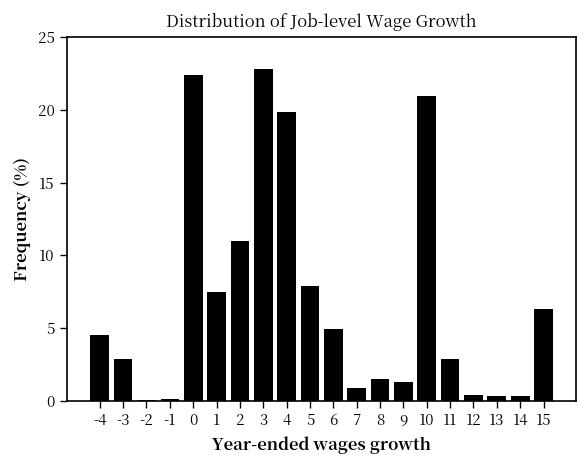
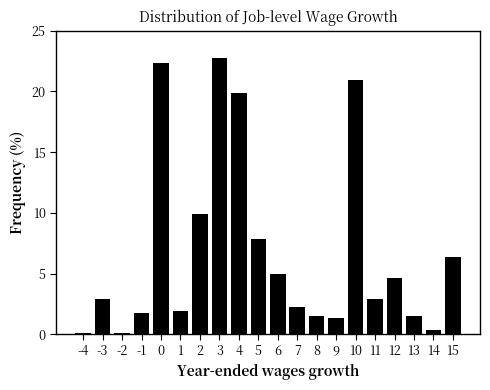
  {
-   "-4": 4.6,
+   "-4": 0.1,
    "-3": 2.9,
-   "-1": 0.2,
+   "-1": 1.7,
    "0": 22.4,
-   "1": 7.5,
-   "2": 11.0,
+   "1": 2.0,
+   "2": 9.9,
    "3": 22.8,
    "4": 19.8,
    "5": 7.9,
    "6": 5.0,
-   "7": 0.9,
+   "7": 2.2,
    "8": 1.5,
    "9": 1.3,
    "10": 20.9,
    "11": 2.9,
-   "12": 0.4,
-   "13": 0.4,
+   "12": 4.7,
+   "13": 1.5,
    "14": 0.3,
    "15": 6.3
  }
